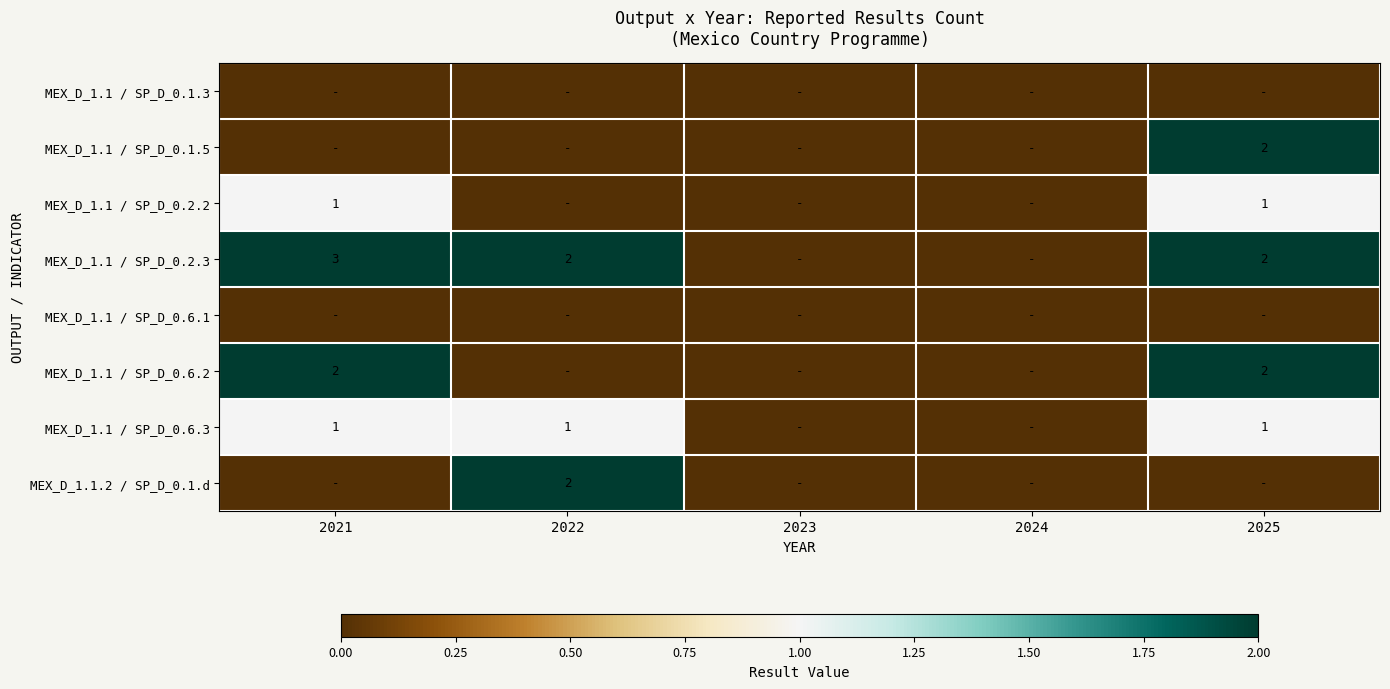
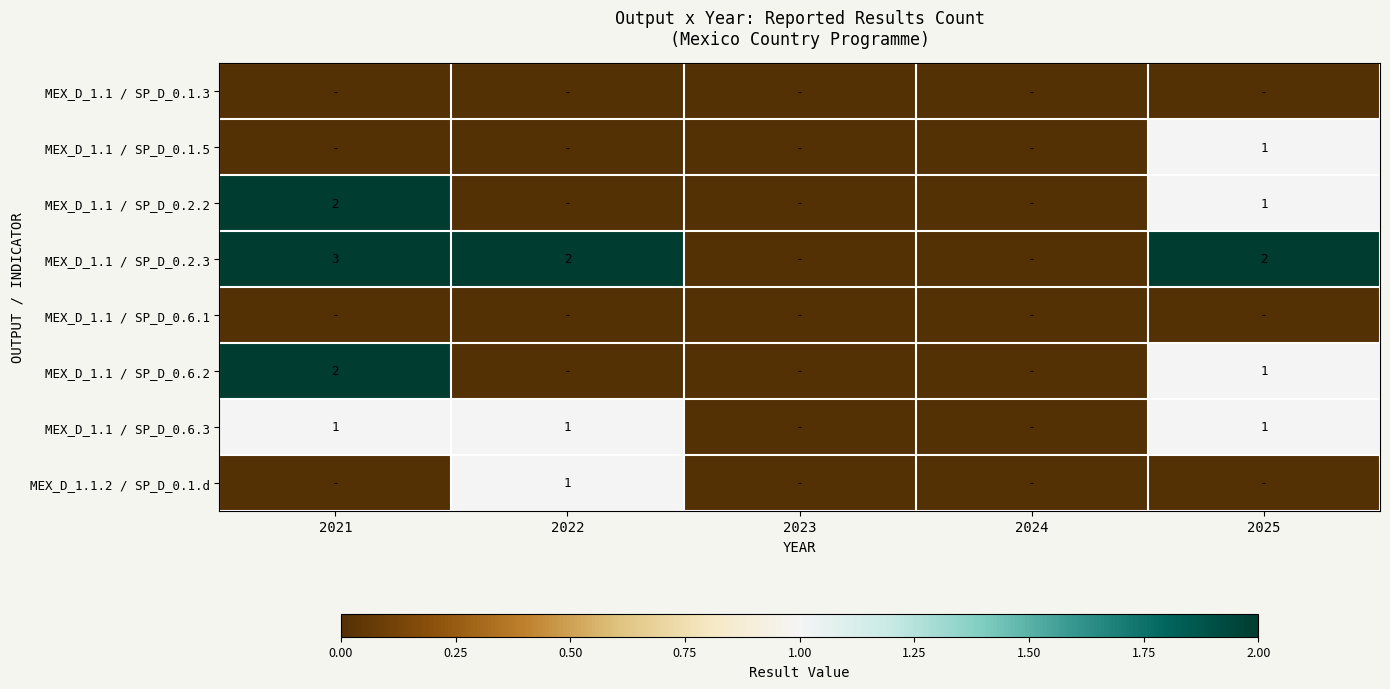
  {
    "MEX_D_1.1 / SP_D_0.1.5": {
-     "2025": 2
+     "2025": 1
    },
    "MEX_D_1.1 / SP_D_0.2.2": {
-     "2021": 1,
+     "2021": 2,
      "2025": 1
    },
    "MEX_D_1.1 / SP_D_0.2.3": {
      "2021": 3,
      "2022": 2,
      "2025": 2
    },
    "MEX_D_1.1 / SP_D_0.6.2": {
      "2021": 2,
-     "2025": 2
+     "2025": 1
    },
    "MEX_D_1.1 / SP_D_0.6.3": {
      "2021": 1,
      "2022": 1,
      "2025": 1
    },
    "MEX_D_1.1.2 / SP_D_0.1.d": {
-     "2022": 2
+     "2022": 1
    }
  }
